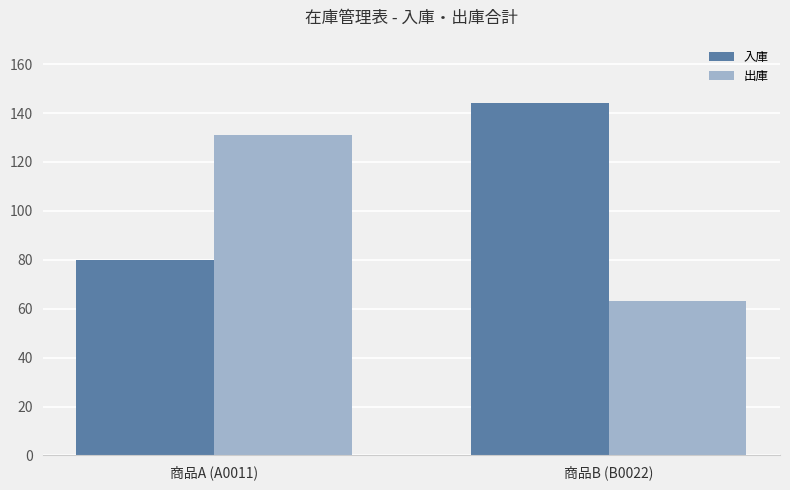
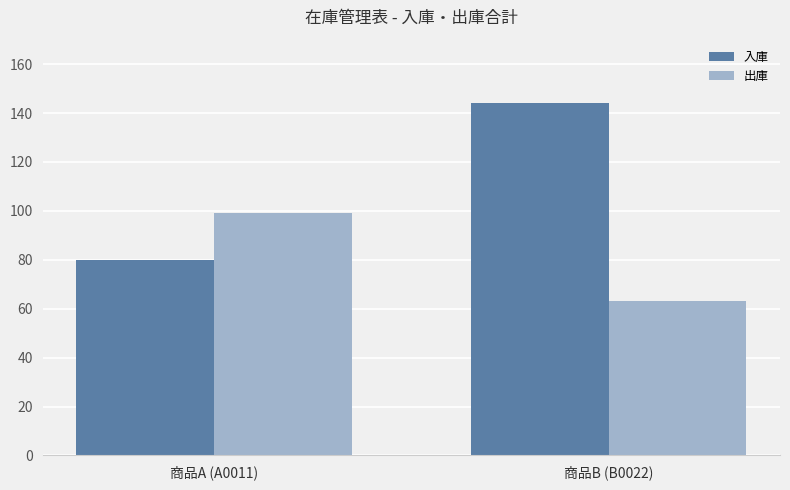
  {
    "入庫": {
      "商品A (A0011)": 80,
      "商品B (B0022)": 144
    },
    "出庫": {
-     "商品A (A0011)": 131,
+     "商品A (A0011)": 99,
      "商品B (B0022)": 63
    }
  }
